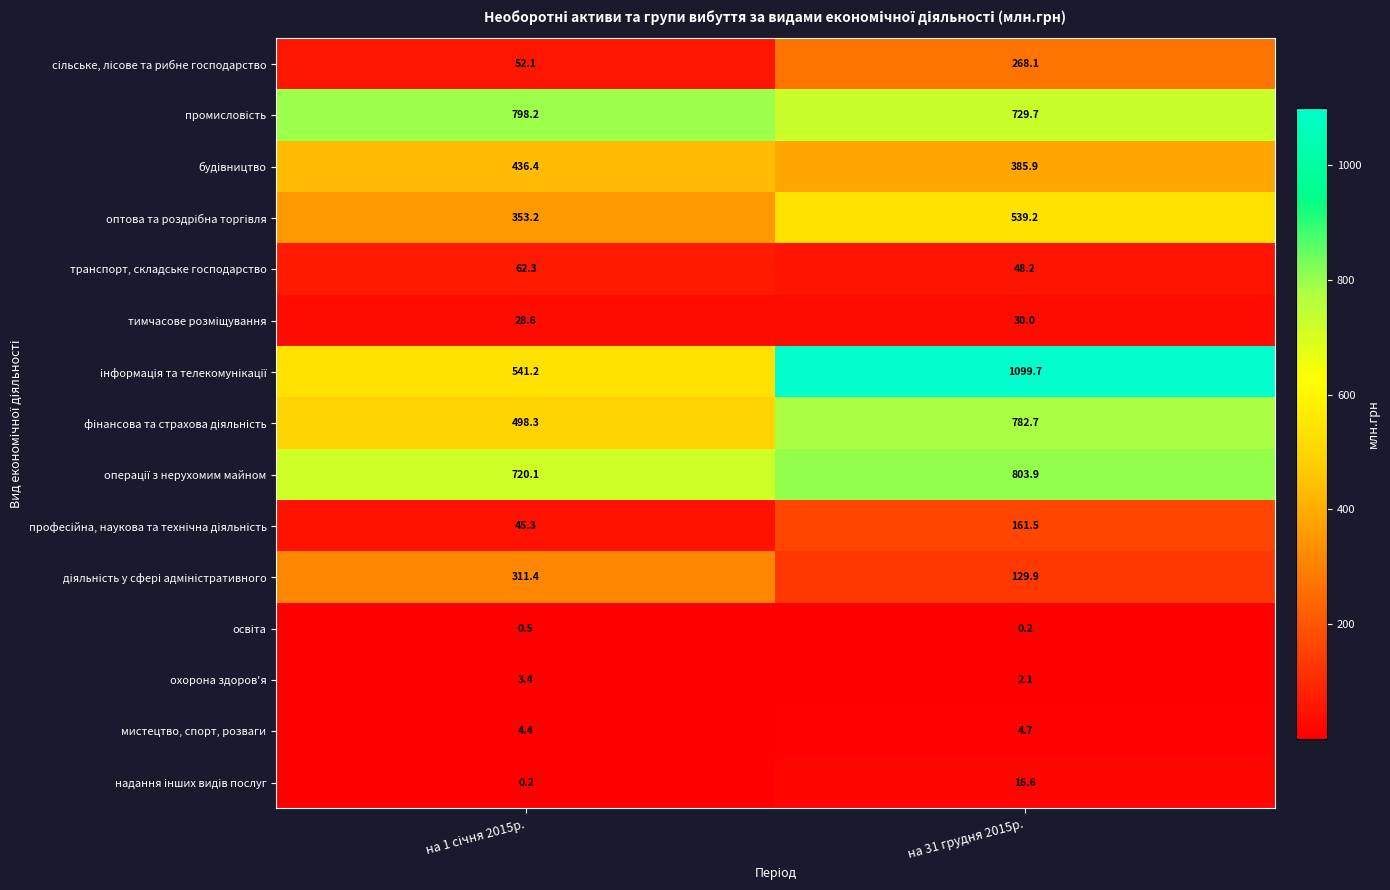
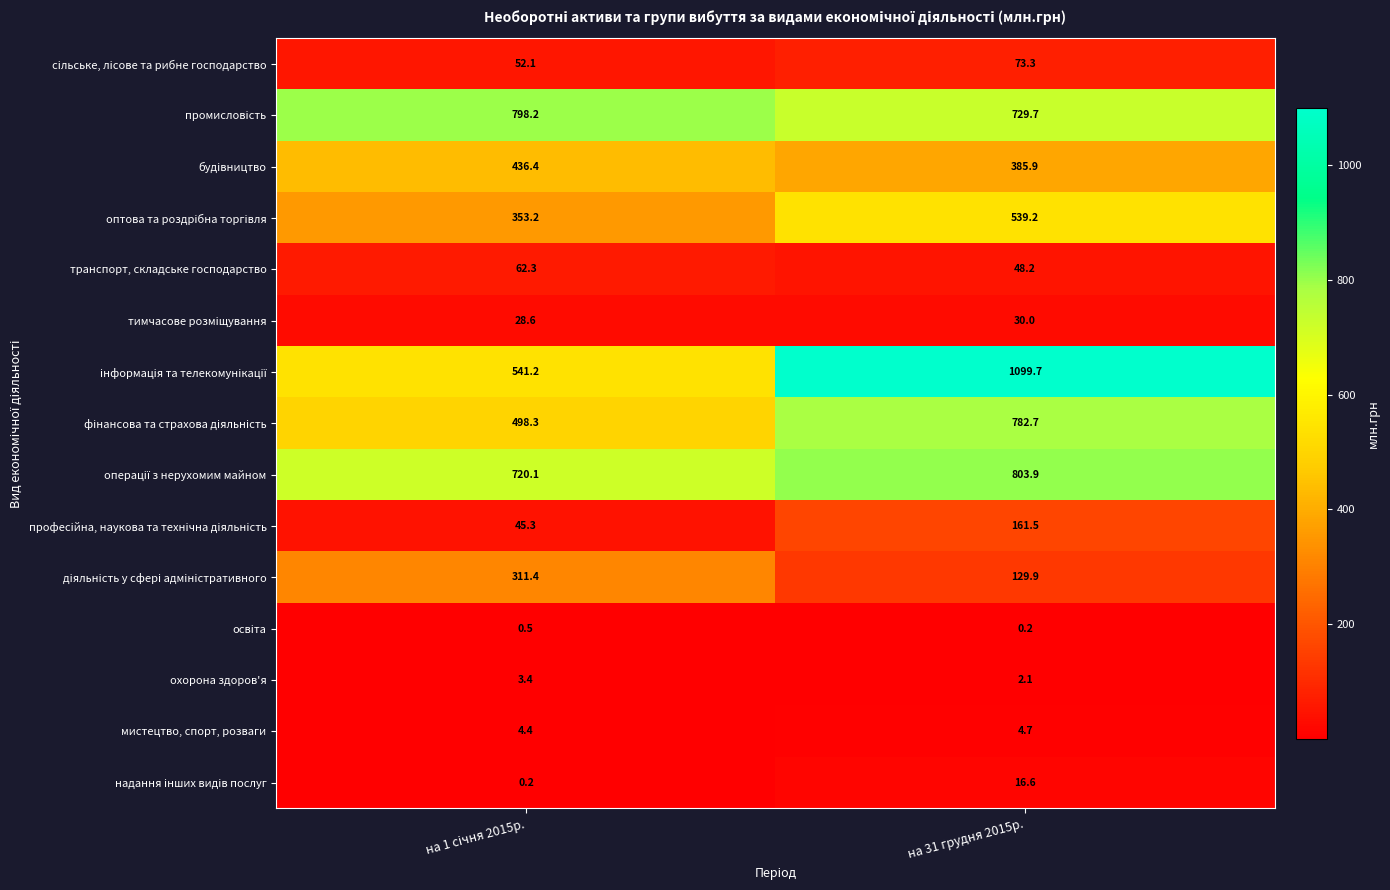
  {
    "сільське, лісове та рибне господарство": {
      "на 1 січня 2015р.": 52.1,
-     "на 31 грудня 2015р.": 268.1
+     "на 31 грудня 2015р.": 73.3
    },
    "промисловість": {
      "на 1 січня 2015р.": 798.2,
      "на 31 грудня 2015р.": 729.7
    },
    "будівництво": {
      "на 1 січня 2015р.": 436.4,
      "на 31 грудня 2015р.": 385.9
    },
    "оптова та роздрібна торгівля": {
      "на 1 січня 2015р.": 353.2,
      "на 31 грудня 2015р.": 539.2
    },
    "транспорт, складське господарство": {
      "на 1 січня 2015р.": 62.3,
      "на 31 грудня 2015р.": 48.2
    },
    "тимчасове розміщування": {
      "на 1 січня 2015р.": 28.6,
      "на 31 грудня 2015р.": 30.0
    },
    "інформація та телекомунікації": {
      "на 1 січня 2015р.": 541.2,
      "на 31 грудня 2015р.": 1099.7
    },
    "фінансова та страхова діяльність": {
      "на 1 січня 2015р.": 498.3,
      "на 31 грудня 2015р.": 782.7
    },
    "операції з нерухомим майном": {
      "на 1 січня 2015р.": 720.1,
      "на 31 грудня 2015р.": 803.9
    },
    "професійна, наукова та технічна діяльність": {
      "на 1 січня 2015р.": 45.3,
      "на 31 грудня 2015р.": 161.5
    },
    "діяльність у сфері адміністративного": {
      "на 1 січня 2015р.": 311.4,
      "на 31 грудня 2015р.": 129.9
    },
    "освіта": {
      "на 1 січня 2015р.": 0.5,
      "на 31 грудня 2015р.": 0.2
    },
    "охорона здоров'я": {
      "на 1 січня 2015р.": 3.4,
      "на 31 грудня 2015р.": 2.1
    },
    "мистецтво, спорт, розваги": {
      "на 1 січня 2015р.": 4.4,
      "на 31 грудня 2015р.": 4.7
    },
    "надання інших видів послуг": {
      "на 1 січня 2015р.": 0.2,
      "на 31 грудня 2015р.": 16.6
    }
  }
